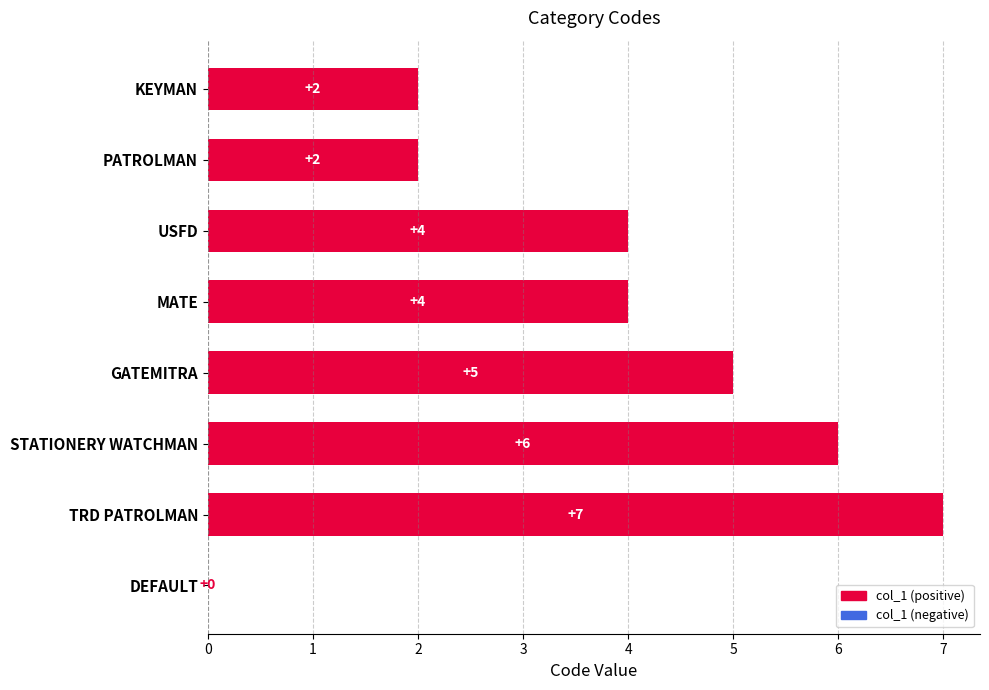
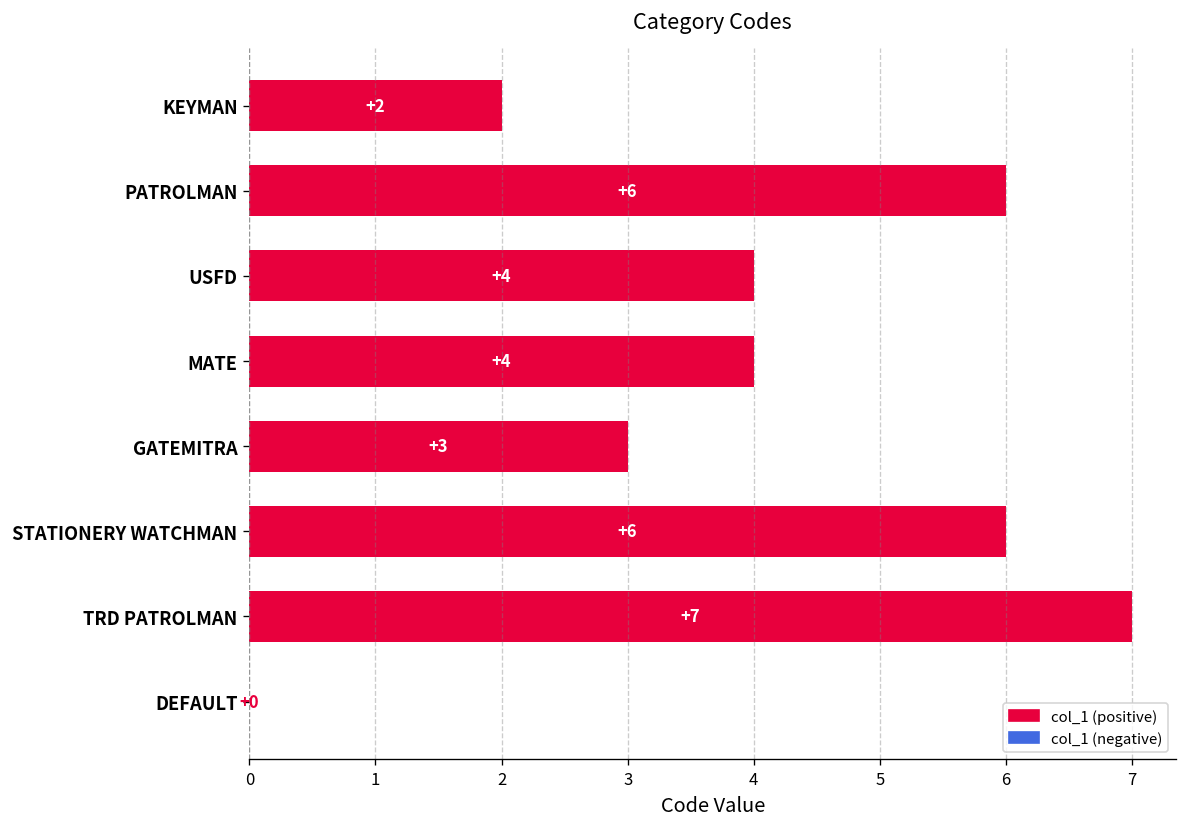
  {
    "KEYMAN": "+2",
-   "PATROLMAN": "+2",
+   "PATROLMAN": "+6",
    "USFD": "+4",
    "MATE": "+4",
-   "GATEMITRA": "+5",
+   "GATEMITRA": "+3",
    "STATIONERY WATCHMAN": "+6",
    "TRD PATROLMAN": "+7",
    "DEFAULT": "+0"
  }
